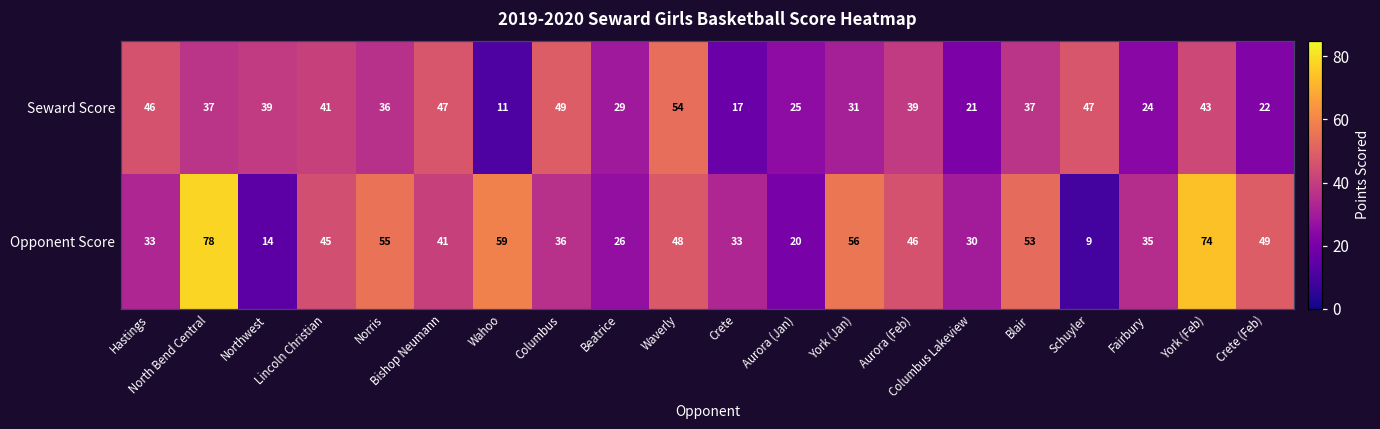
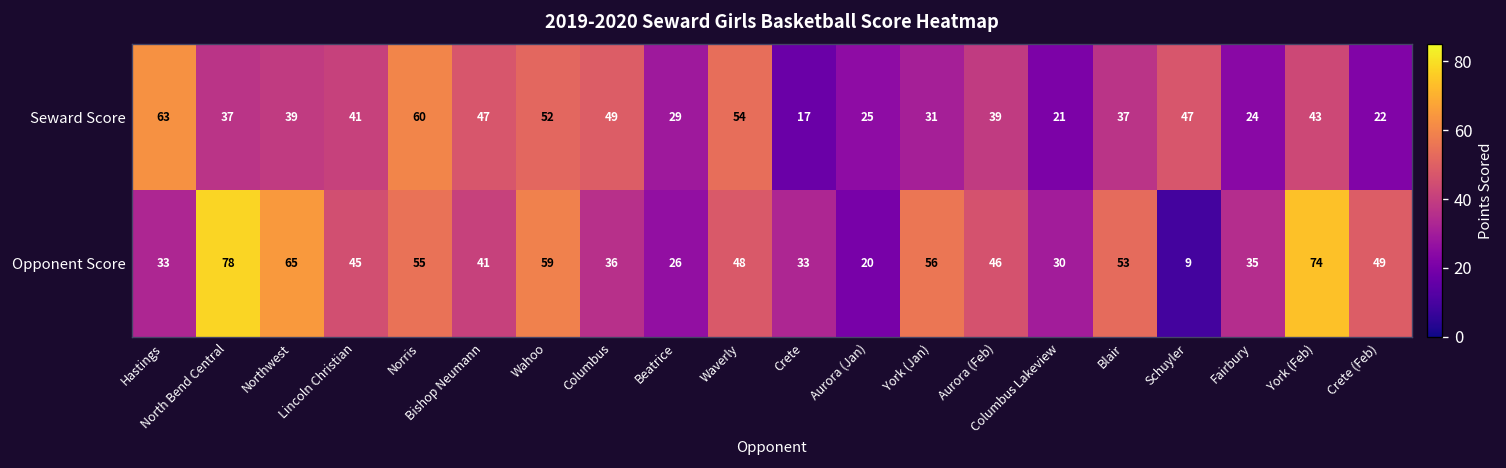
  {
    "Seward Score": {
-     "Hastings": 46,
+     "Hastings": 63,
      "North Bend Central": 37,
      "Northwest": 39,
      "Lincoln Christian": 41,
-     "Norris": 36,
+     "Norris": 60,
      "Bishop Neumann": 47,
-     "Wahoo": 11,
+     "Wahoo": 52,
      "Columbus": 49,
      "Beatrice": 29,
      "Waverly": 54,
      "Crete": 17,
      "Aurora (Jan)": 25,
      "York (Jan)": 31,
      "Aurora (Feb)": 39,
      "Columbus Lakeview": 21,
      "Blair": 37,
      "Schuyler": 47,
      "Fairbury": 24,
      "York (Feb)": 43,
      "Crete (Feb)": 22
    },
    "Opponent Score": {
      "Hastings": 33,
      "North Bend Central": 78,
-     "Northwest": 14,
+     "Northwest": 65,
      "Lincoln Christian": 45,
      "Norris": 55,
      "Bishop Neumann": 41,
      "Wahoo": 59,
      "Columbus": 36,
      "Beatrice": 26,
      "Waverly": 48,
      "Crete": 33,
      "Aurora (Jan)": 20,
      "York (Jan)": 56,
      "Aurora (Feb)": 46,
      "Columbus Lakeview": 30,
      "Blair": 53,
      "Schuyler": 9,
      "Fairbury": 35,
      "York (Feb)": 74,
      "Crete (Feb)": 49
    }
  }
